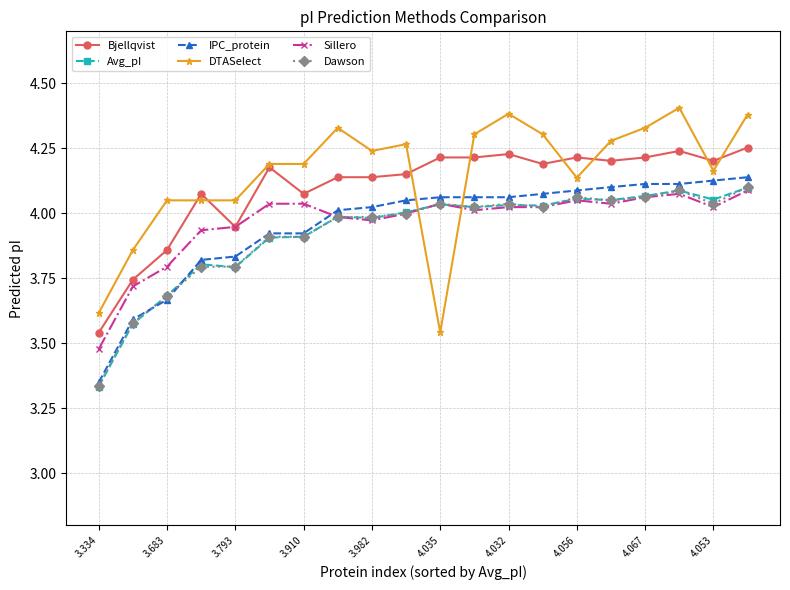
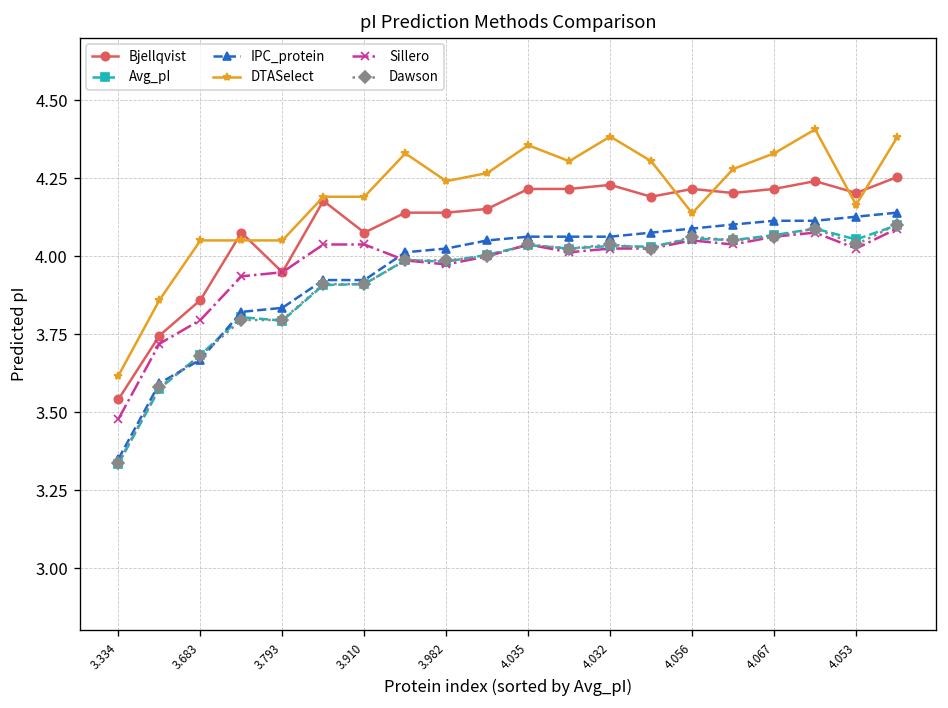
  {
    "Bjellqvist": {
      "3.334": 3.54,
      "3.683": 3.86,
      "3.910": 4.08,
      "3.982": 4.14,
      "4.035": 4.22,
      "4.032": 4.23,
      "4.056": 4.22,
      "4.067": 4.22,
      "4.053": 4.20
    },
    "Avg_pI": {
      "4.053": 4.05
    },
    "IPC_protein": {
      "3.334": 3.35,
      "3.683": 3.67,
      "3.793": 3.83,
      "3.910": 3.92,
      "3.982": 4.02,
      "4.035": 4.06,
      "4.032": 4.06,
      "4.056": 4.09,
      "4.067": 4.11,
      "4.053": 4.13
    },
    "DTASelect": {
      "3.334": 3.62,
      "3.683": 4.05,
      "3.793": 4.05,
      "3.910": 4.19,
      "3.982": 4.24,
-     "4.035": 3.54,
+     "4.035": 4.36,
      "4.032": 4.38,
      "4.056": 4.14,
      "4.067": 4.33,
      "4.053": 4.16
    },
    "Sillero": {
      "3.334": 3.48,
      "3.683": 3.80,
      "3.910": 4.04,
      "4.053": 4.02
    },
    "Dawson": {
      "4.053": 4.04
    }
  }
